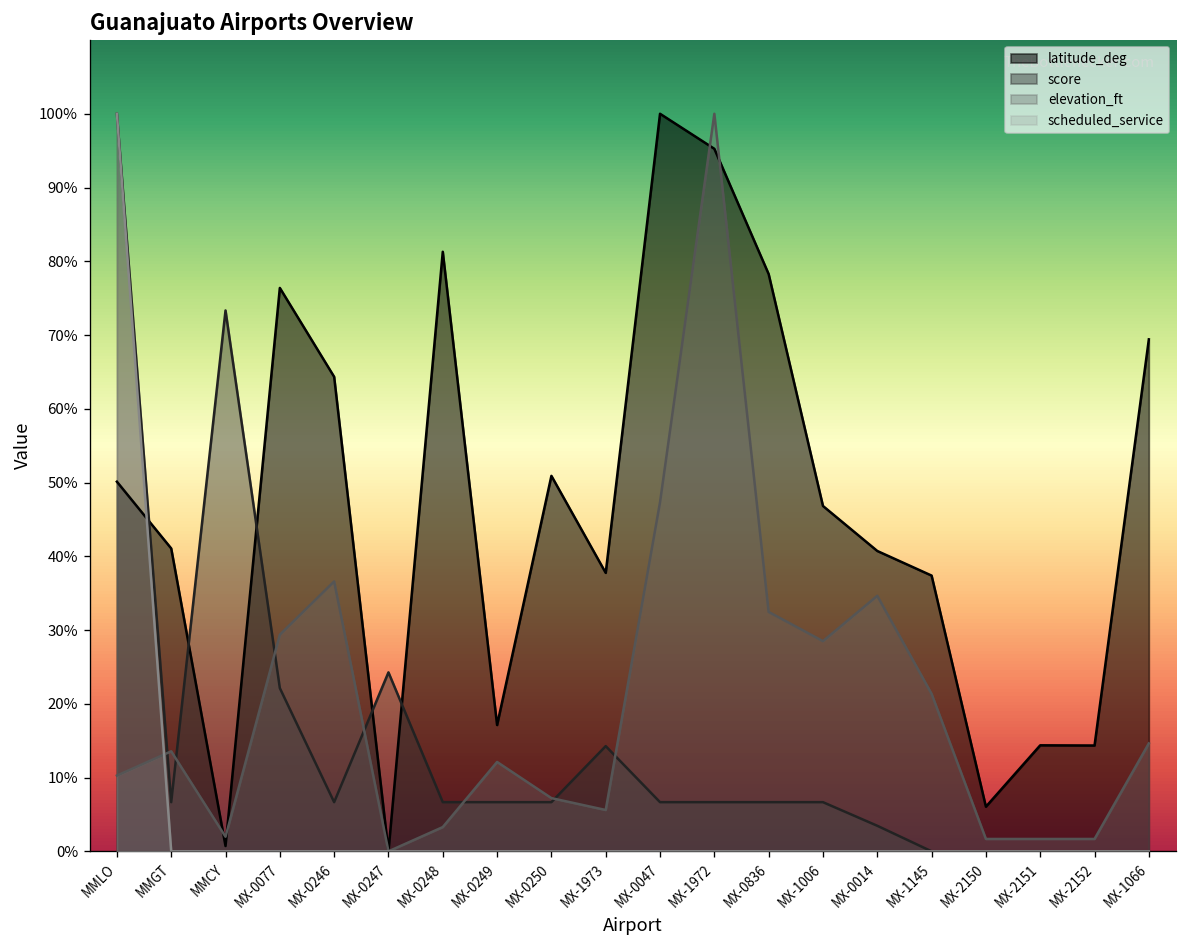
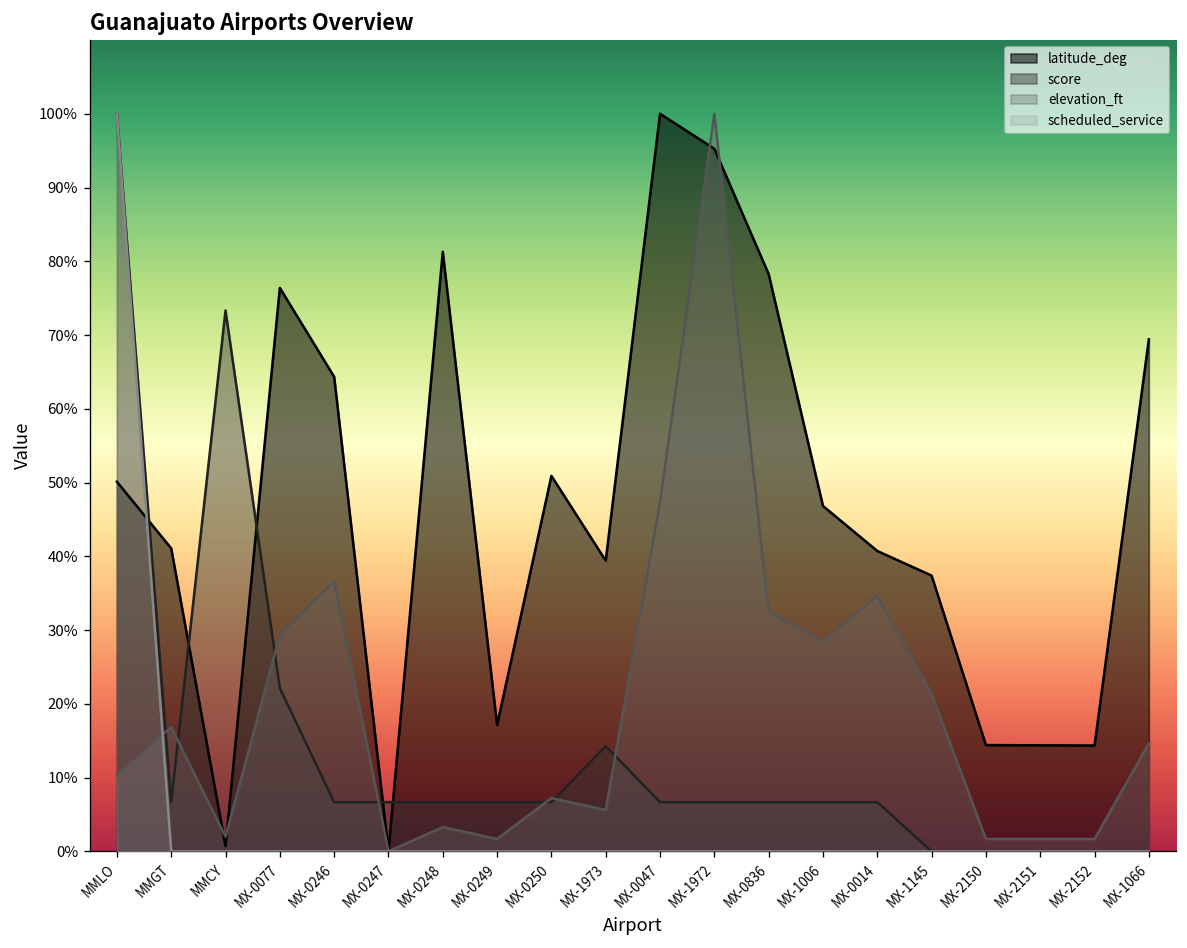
  {
    "latitude_deg": {
      "MMLO": "50%",
      "MMGT": "41%",
      "MMCY": "1%",
      "MX-0077": "76%",
      "MX-0246": "64%",
      "MX-0248": "81%",
      "MX-0249": "17%",
      "MX-0250": "51%",
-     "MX-1973": "38%",
+     "MX-1973": "39%",
      "MX-0047": "100%",
      "MX-1972": "95%",
      "MX-0836": "78%",
      "MX-1006": "47%",
      "MX-0014": "41%",
      "MX-1145": "37%",
-     "MX-2150": "6%",
+     "MX-2150": "14%",
      "MX-2151": "14%",
      "MX-2152": "14%",
      "MX-1066": "69%"
    },
    "score": {
      "MMGT": "7%",
      "MMCY": "73%",
      "MX-0077": "22%",
      "MX-0246": "7%",
-     "MX-0247": "24%",
+     "MX-0247": "7%",
      "MX-0248": "7%",
      "MX-0249": "7%",
      "MX-0250": "7%",
      "MX-1973": "14%",
      "MX-0047": "7%",
      "MX-1972": "7%",
      "MX-0836": "7%",
      "MX-1006": "7%",
-     "MX-0014": "3%"
+     "MX-0014": "7%"
    },
    "elevation_ft": {
      "MMLO": "10%",
-     "MMGT": "14%",
+     "MMGT": "17%",
      "MMCY": "2%",
      "MX-0077": "29%",
      "MX-0246": "37%",
      "MX-0248": "3%",
-     "MX-0249": "12%",
+     "MX-0249": "2%",
      "MX-0250": "7%",
      "MX-1973": "6%",
      "MX-0047": "47%",
      "MX-1972": "100%",
      "MX-0836": "32%",
      "MX-1006": "28%",
      "MX-0014": "35%",
      "MX-1145": "21%",
      "MX-2150": "2%",
      "MX-2151": "2%",
      "MX-2152": "2%",
      "MX-1066": "15%"
    },
    "scheduled_service": {
      "MMGT": "0%",
      "MMCY": "0%",
      "MX-0077": "0%",
      "MX-0246": "0%",
      "MX-0248": "0%",
      "MX-0249": "0%",
      "MX-0250": "0%",
      "MX-1973": "0%",
      "MX-0047": "0%",
      "MX-1972": "0%",
      "MX-0836": "0%",
      "MX-1006": "0%",
      "MX-0014": "0%"
    }
  }
